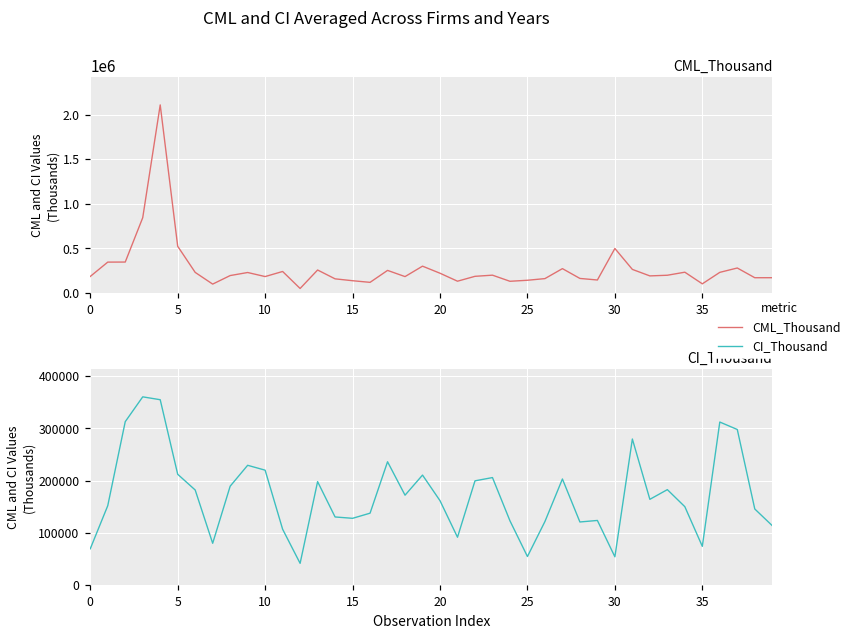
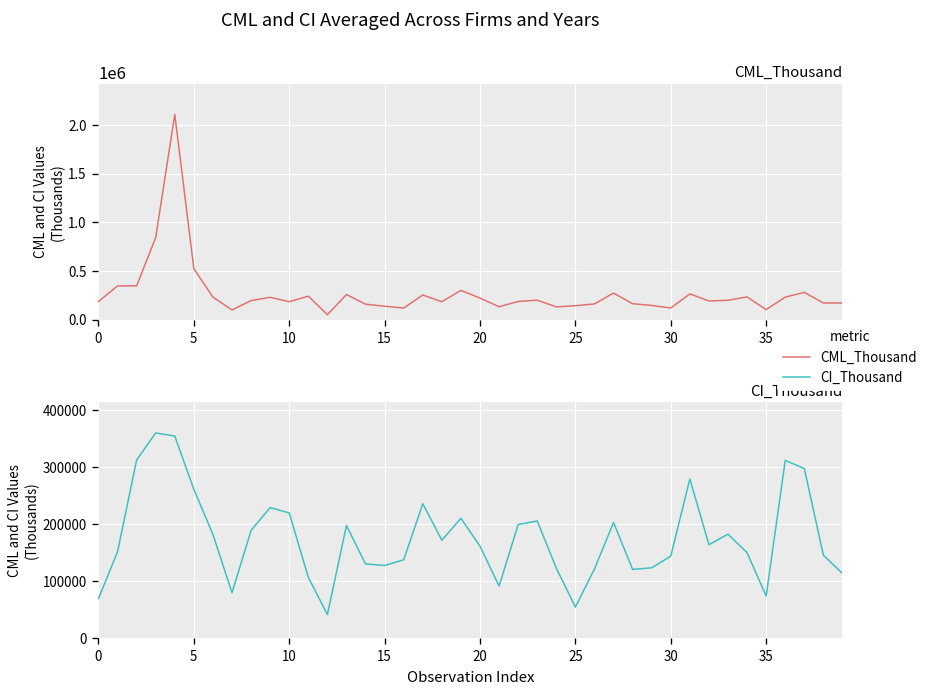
  {
    "CML_Thousand": {
      "0": 200000,
      "5": 500000,
      "10": 200000,
      "15": 100000,
      "20": 200000,
      "25": 100000,
-     "30": 500000,
+     "30": 100000,
      "35": 100000
    },
    "CI_Thousand": {
      "0": 70000,
-     "5": 210000,
+     "5": 260000,
      "10": 220000,
      "15": 130000,
      "20": 160000,
      "25": 50000,
-     "30": 50000,
+     "30": 140000,
      "35": 70000
    }
  }
